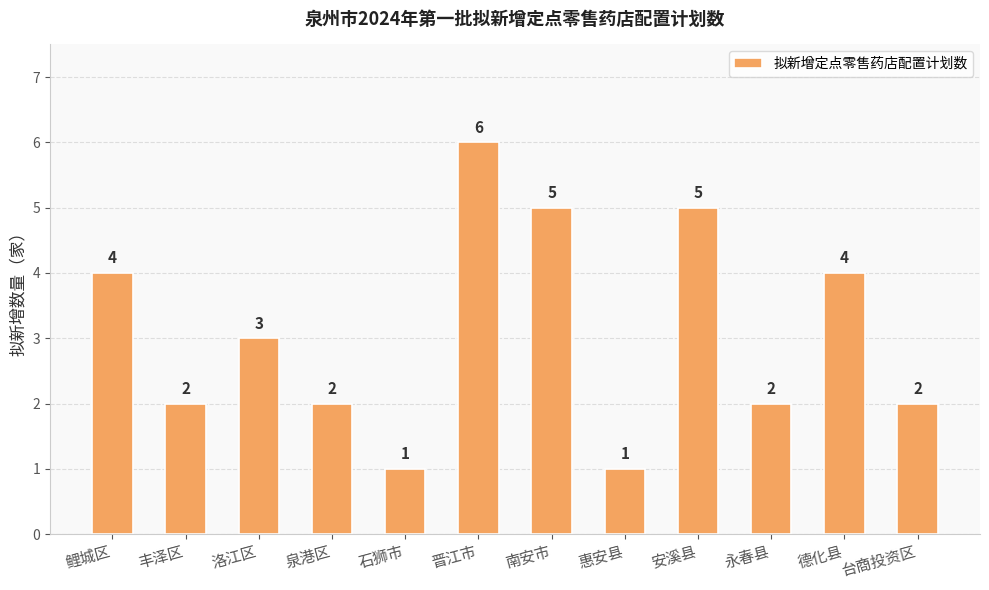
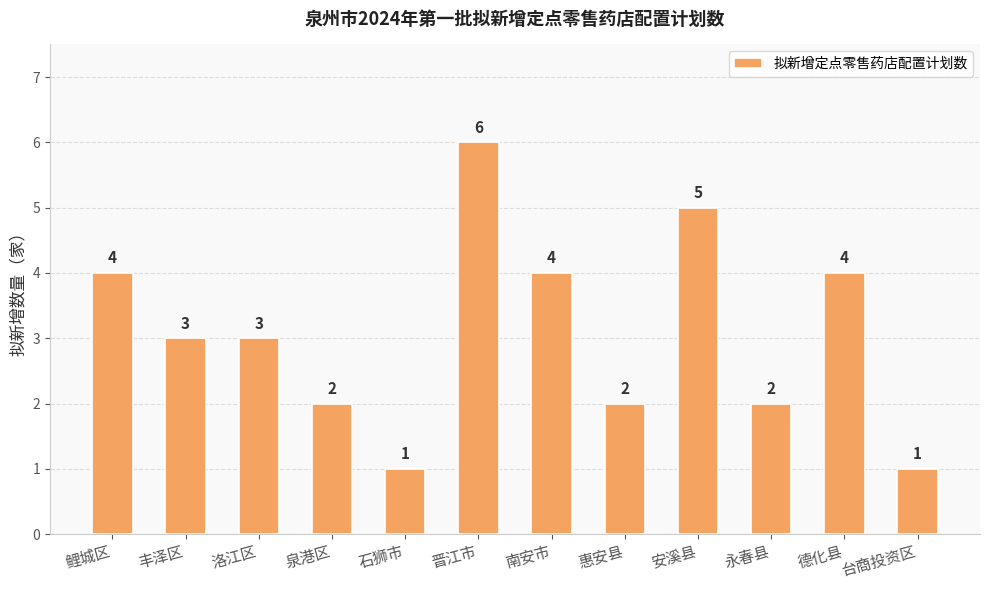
  {
    "鲤城区": 4,
-   "丰泽区": 2,
+   "丰泽区": 3,
    "洛江区": 3,
    "泉港区": 2,
    "石狮市": 1,
    "晋江市": 6,
-   "南安市": 5,
-   "惠安县": 1,
+   "南安市": 4,
+   "惠安县": 2,
    "安溪县": 5,
    "永春县": 2,
    "德化县": 4,
-   "台商投资区": 2
+   "台商投资区": 1
  }
